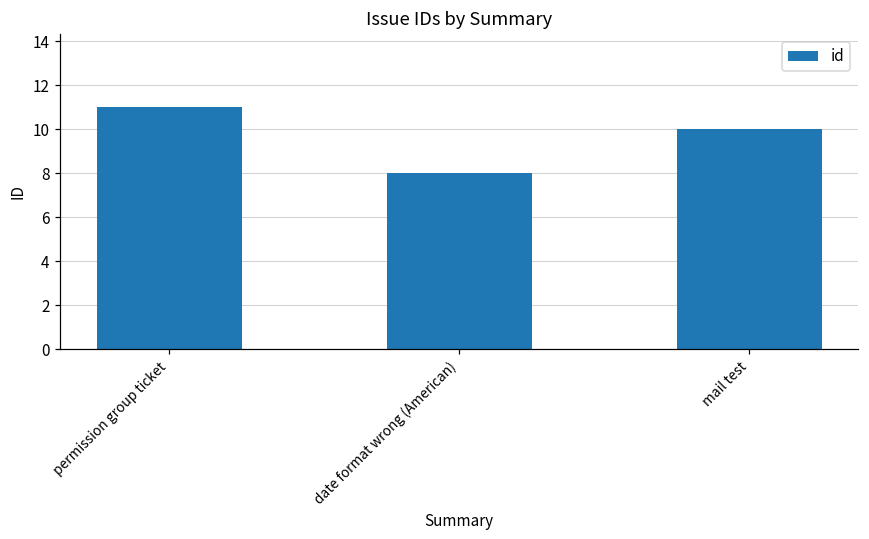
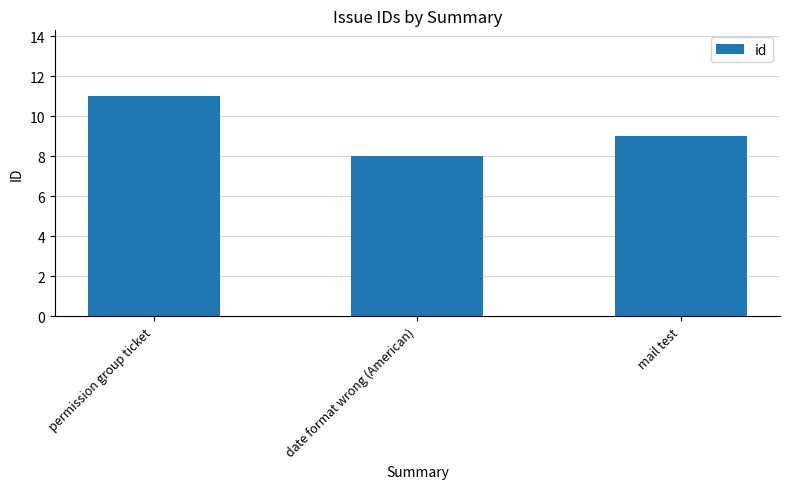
  {
    "permission group ticket": 11,
    "date format wrong (American)": 8,
-   "mail test": 10
+   "mail test": 9
  }
